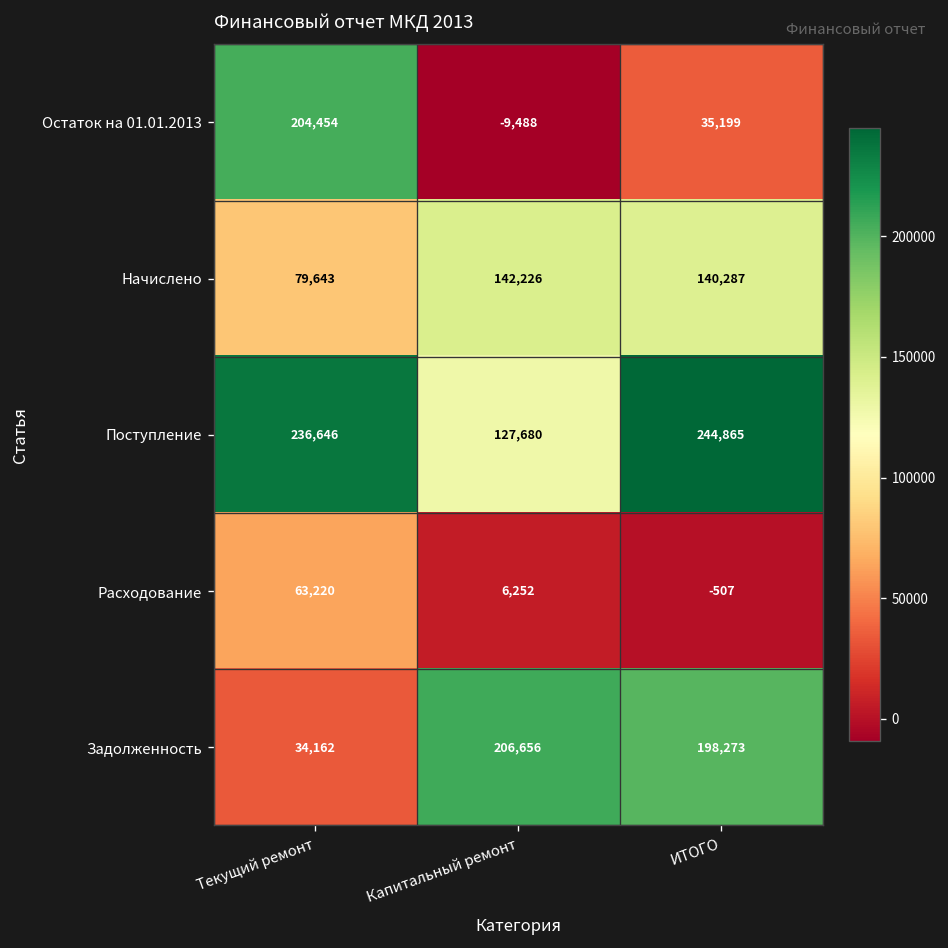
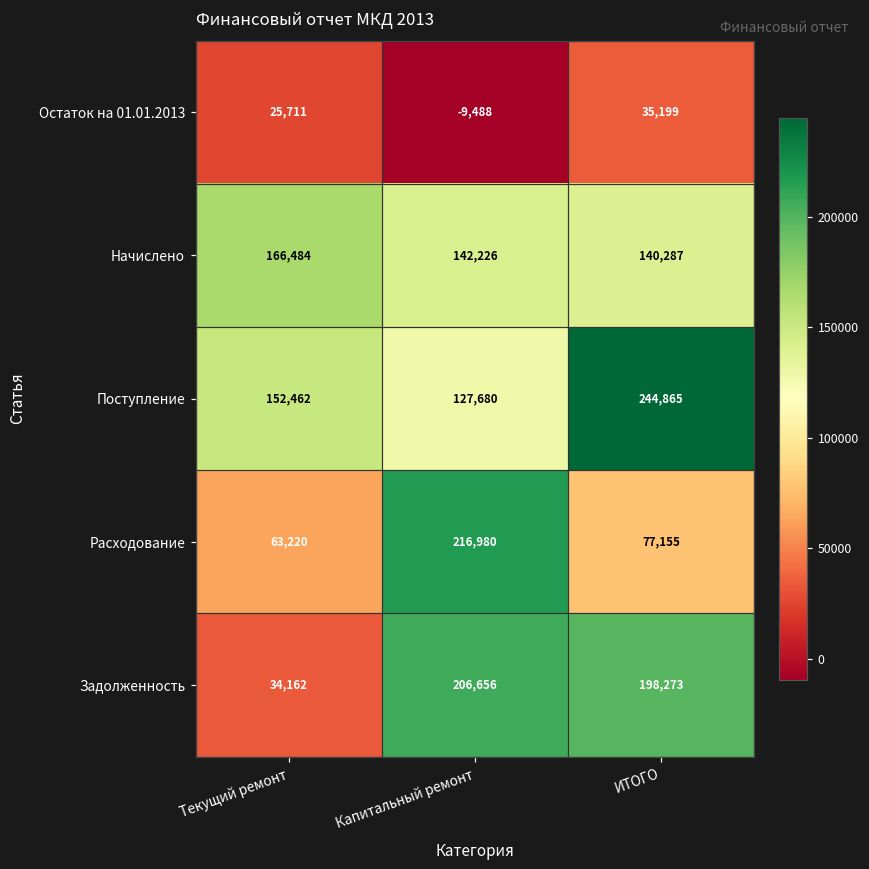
  {
    "Остаток на 01.01.2013": {
-     "Текущий ремонт": "204,454",
+     "Текущий ремонт": "25,711",
      "Капитальный ремонт": "-9,488",
      "ИТОГО": "35,199"
    },
    "Начислено": {
-     "Текущий ремонт": "79,643",
+     "Текущий ремонт": "166,484",
      "Капитальный ремонт": "142,226",
      "ИТОГО": "140,287"
    },
    "Поступление": {
-     "Текущий ремонт": "236,646",
+     "Текущий ремонт": "152,462",
      "Капитальный ремонт": "127,680",
      "ИТОГО": "244,865"
    },
    "Расходование": {
      "Текущий ремонт": "63,220",
-     "Капитальный ремонт": "6,252",
-     "ИТОГО": "-507"
+     "Капитальный ремонт": "216,980",
+     "ИТОГО": "77,155"
    },
    "Задолженность": {
      "Текущий ремонт": "34,162",
      "Капитальный ремонт": "206,656",
      "ИТОГО": "198,273"
    }
  }
